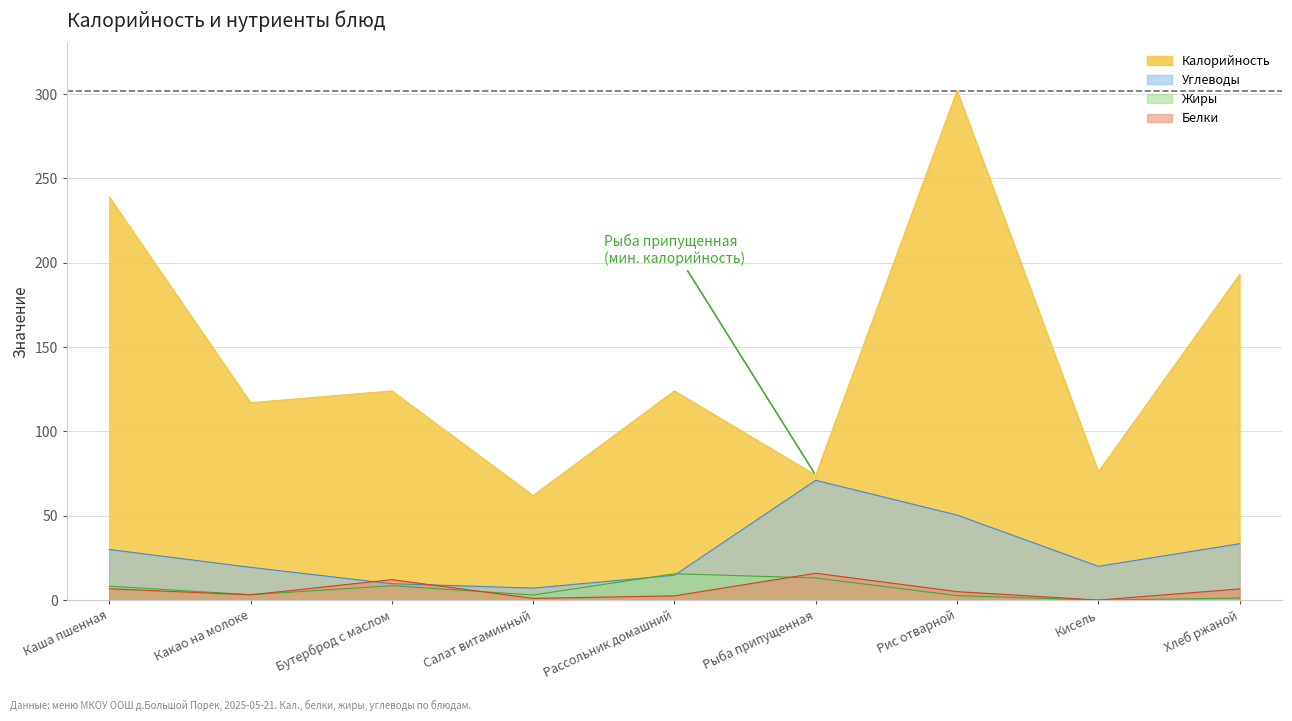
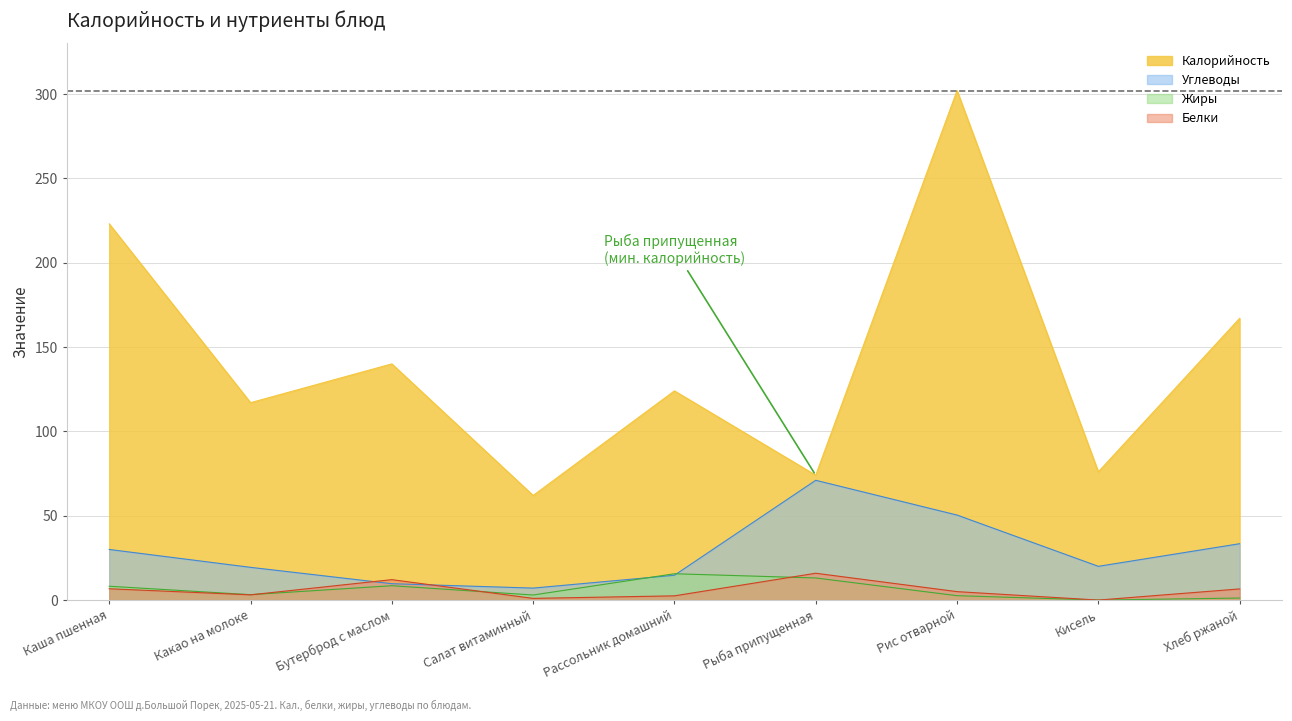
  {
    "Калорийность": {
-     "Каша пшенная": 239,
+     "Каша пшенная": 223,
      "Какао на молоке": 117,
-     "Бутерброд с маслом": 124,
+     "Бутерброд с маслом": 140,
      "Салат витаминный": 62,
      "Рассольник домашний": 124,
      "Рыба припущенная": 74,
      "Рис отварной": 302,
      "Кисель": 76,
-     "Хлеб ржаной": 193
+     "Хлеб ржаной": 167
    },
    "Углеводы": {
      "Каша пшенная": 30,
      "Какао на молоке": 19,
      "Салат витаминный": 7,
      "Рыба припущенная": 71,
      "Рис отварной": 50,
      "Кисель": 20,
      "Хлеб ржаной": 33
    },
    "Жиры": {
      "Салат витаминный": 3,
      "Рыба припущенная": 13,
      "Рис отварной": 3,
      "Хлеб ржаной": 1
    },
    "Белки": {
      "Бутерброд с маслом": 12,
      "Салат витаминный": 1,
      "Рассольник домашний": 3,
      "Рыба припущенная": 16,
      "Рис отварной": 5,
      "Хлеб ржаной": 7
    }
  }
